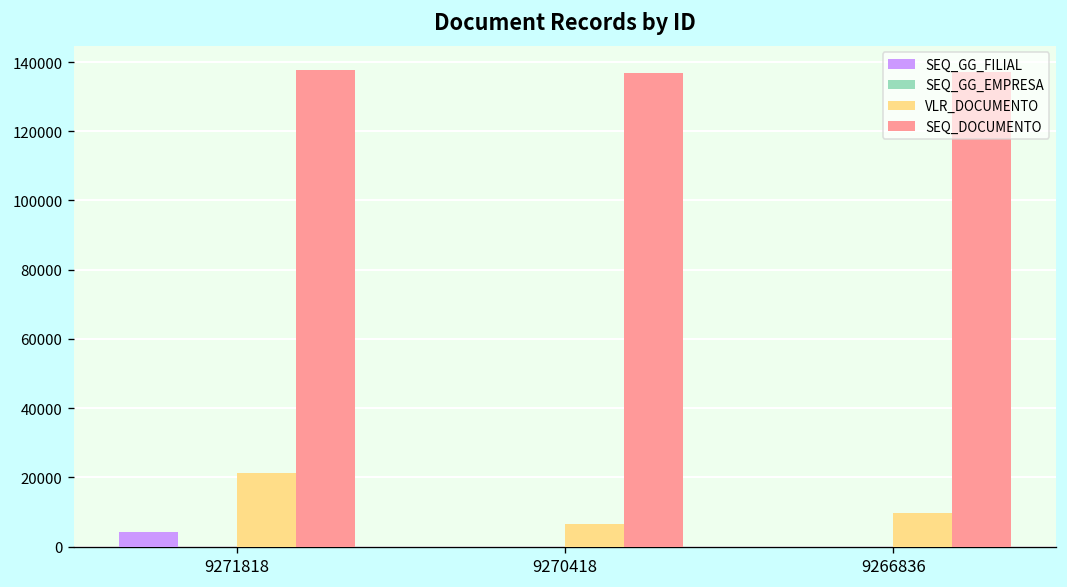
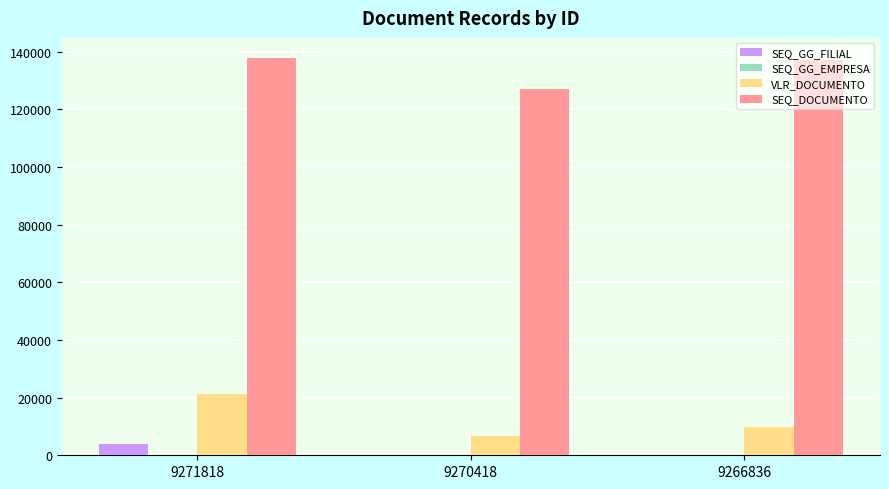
  {
    "SEQ_GG_FILIAL": {
      "9271818": 4000
    },
    "VLR_DOCUMENTO": {
      "9271818": 21000,
      "9270418": 7000,
      "9266836": 10000
    },
    "SEQ_DOCUMENTO": {
      "9271818": 138000,
-     "9270418": 137000
+     "9270418": 127000
    }
  }
